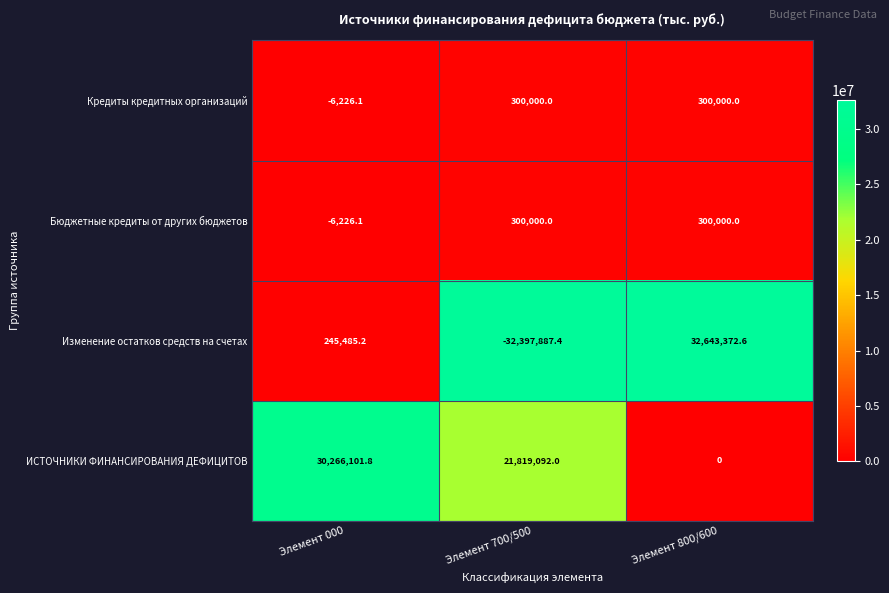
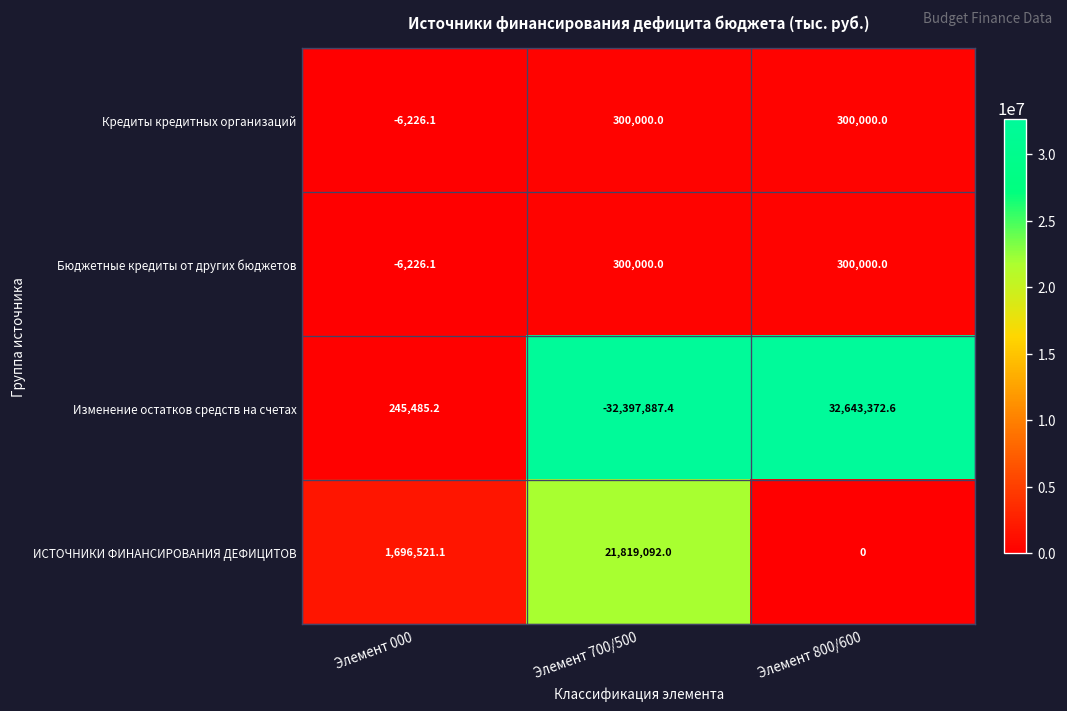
  {
    "Кредиты кредитных организаций": {
      "Элемент 000": "-6,226.1",
      "Элемент 700/500": "300,000.0",
      "Элемент 800/600": "300,000.0"
    },
    "Бюджетные кредиты от других бюджетов": {
      "Элемент 000": "-6,226.1",
      "Элемент 700/500": "300,000.0",
      "Элемент 800/600": "300,000.0"
    },
    "Изменение остатков средств на счетах": {
      "Элемент 000": "245,485.2",
      "Элемент 700/500": "-32,397,887.4",
      "Элемент 800/600": "32,643,372.6"
    },
    "ИСТОЧНИКИ ФИНАНСИРОВАНИЯ ДЕФИЦИТОВ": {
-     "Элемент 000": "30,266,101.8",
+     "Элемент 000": "1,696,521.1",
      "Элемент 700/500": "21,819,092.0",
      "Элемент 800/600": "0"
    }
  }
